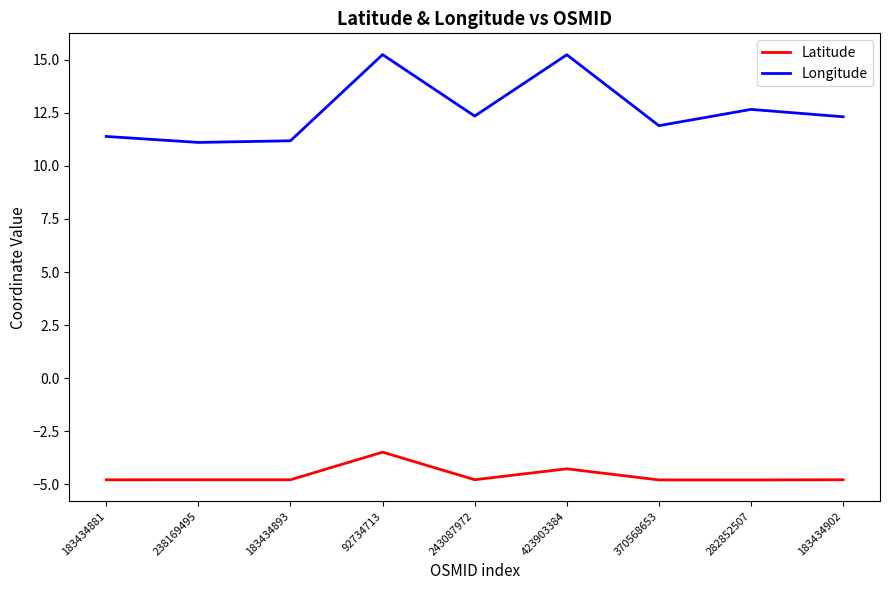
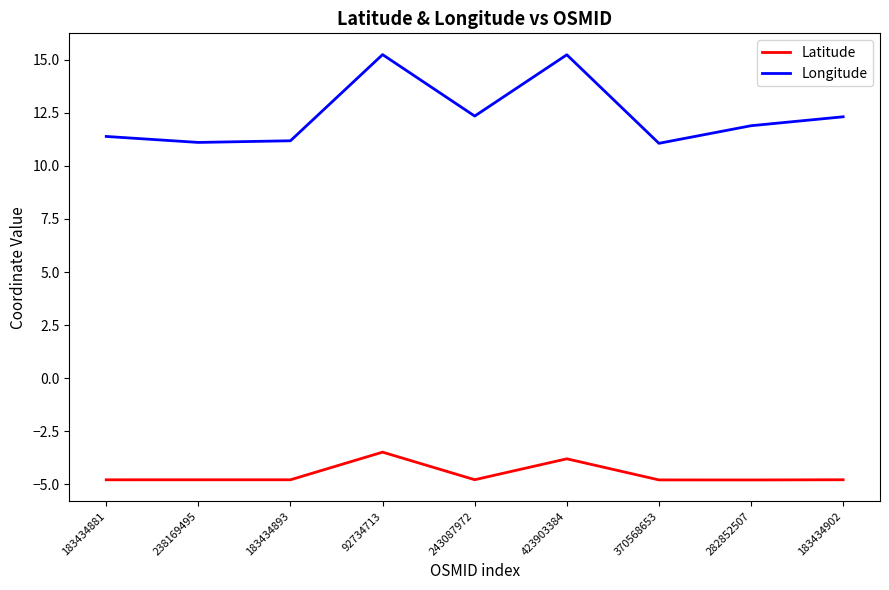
  {
    "Latitude": {
      "183434881": -4.8,
      "238169495": -4.8,
      "183434893": -4.8,
      "92734713": -3.5,
      "243087972": -4.8,
-     "423903384": -4.3,
+     "423903384": -3.8,
      "370568653": -4.8,
      "282852507": -4.8,
      "183434902": -4.8
    },
    "Longitude": {
      "183434881": 11.4,
      "238169495": 11.1,
      "183434893": 11.2,
      "92734713": 15.2,
      "243087972": 12.3,
      "423903384": 15.2,
-     "370568653": 11.9,
-     "282852507": 12.7,
+     "370568653": 11.1,
+     "282852507": 11.9,
      "183434902": 12.3
    }
  }
